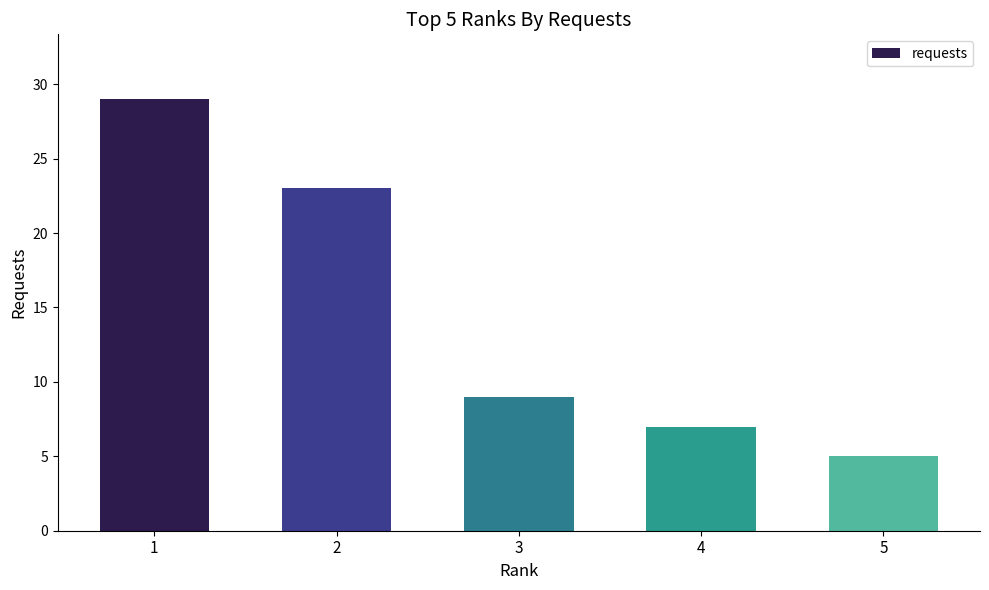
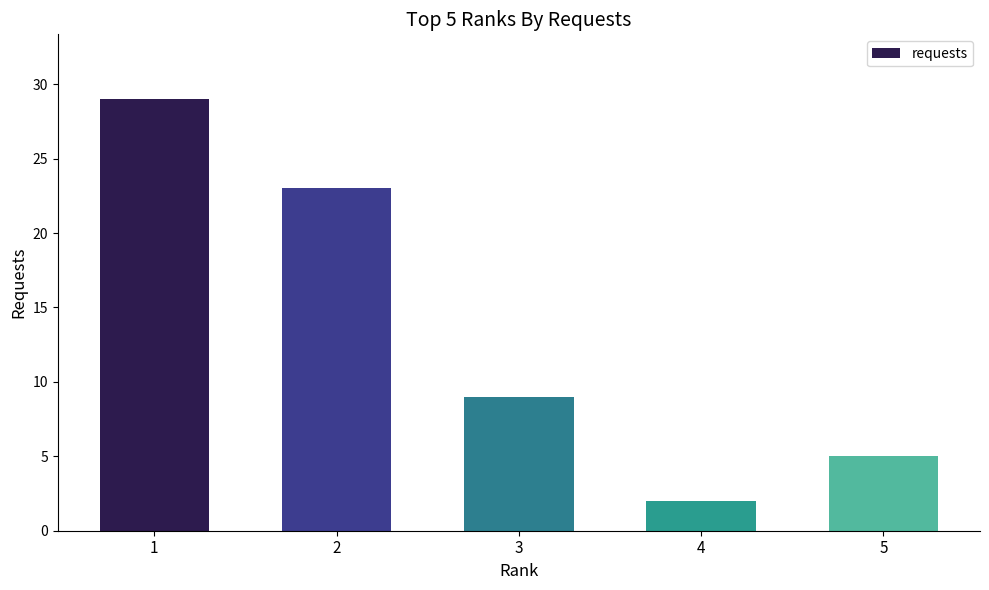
  {
    "1": 29,
    "2": 23,
    "3": 9,
-   "4": 7,
+   "4": 2,
    "5": 5
  }
